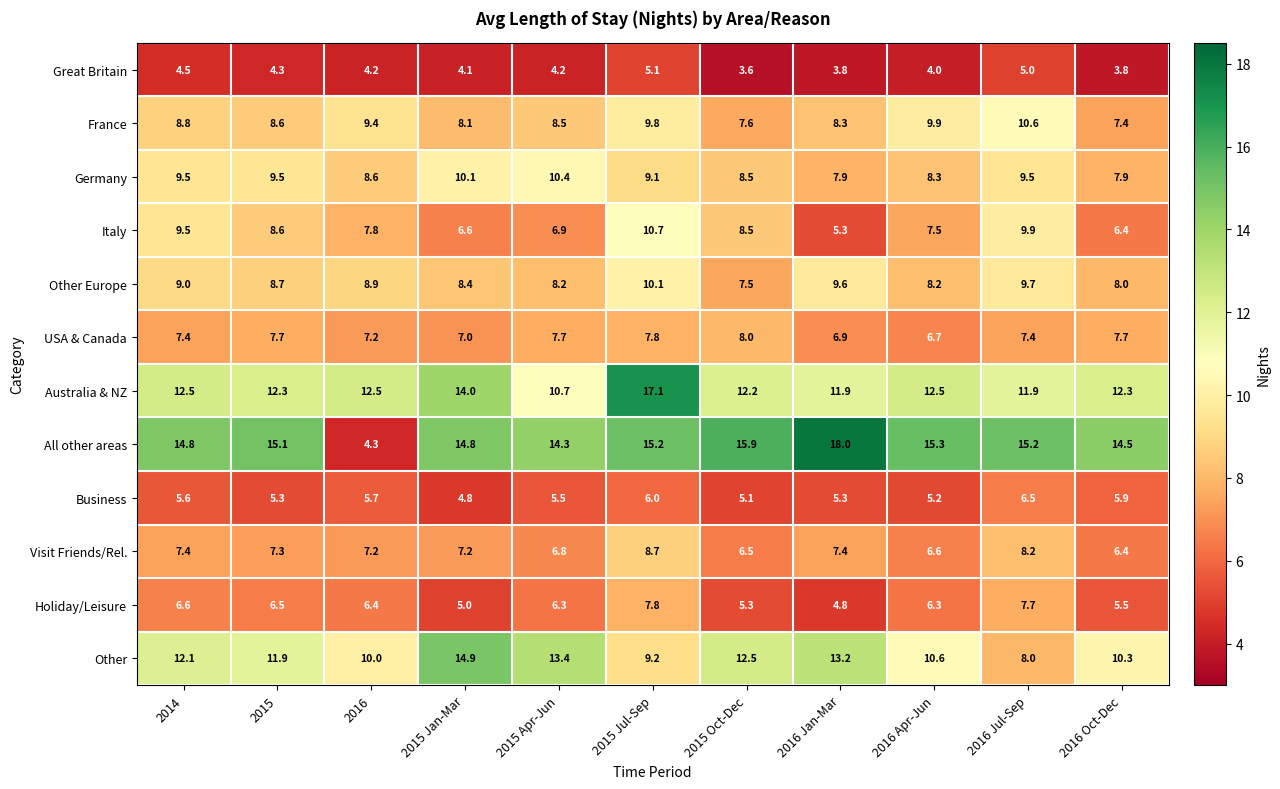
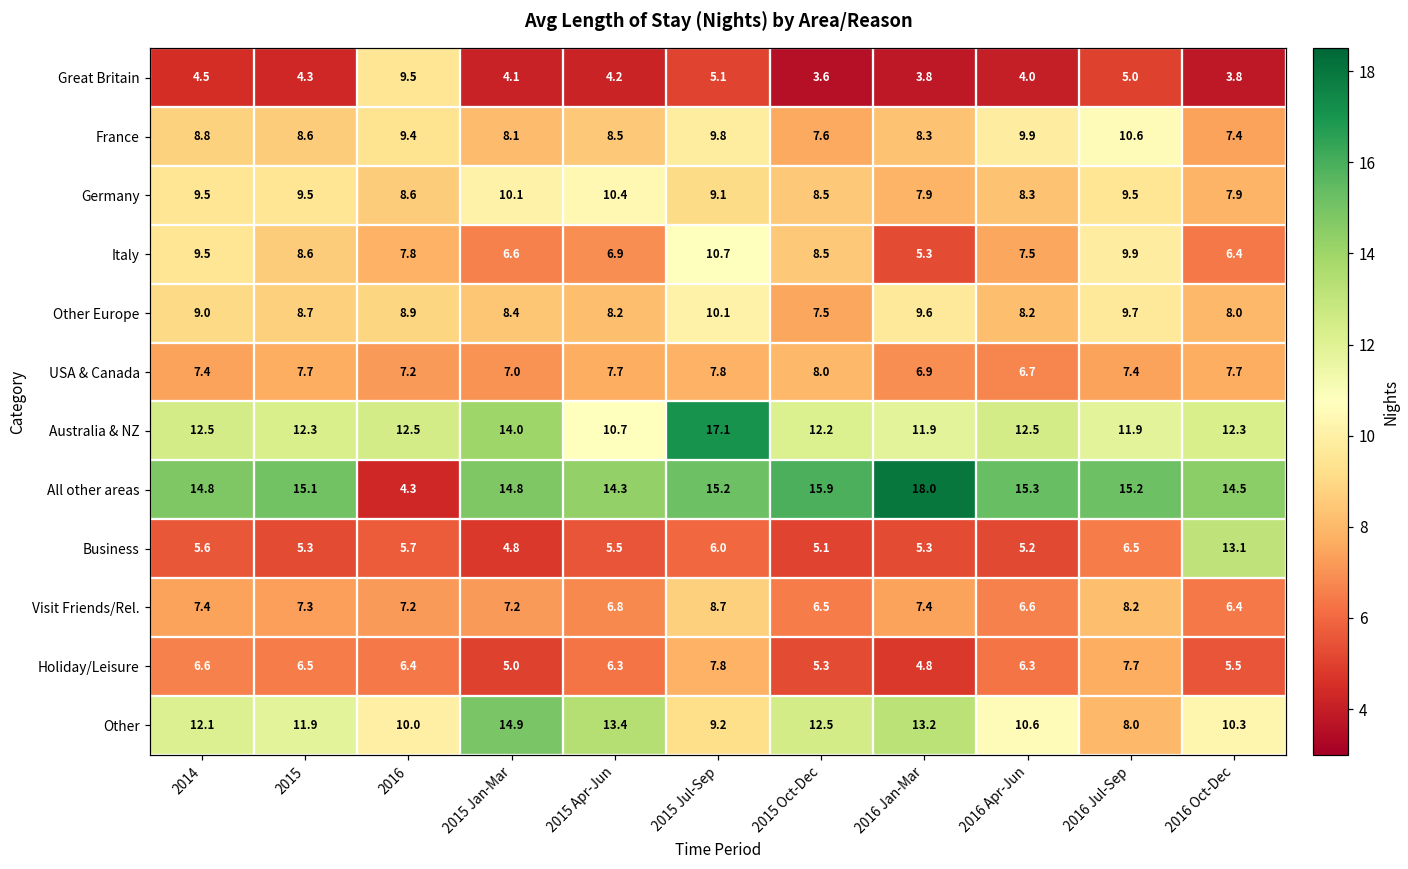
  {
    "Great Britain": {
      "2014": 4.5,
      "2015": 4.3,
-     "2016": 4.2,
+     "2016": 9.5,
      "2015 Jan-Mar": 4.1,
      "2015 Apr-Jun": 4.2,
      "2015 Jul-Sep": 5.1,
      "2015 Oct-Dec": 3.6,
      "2016 Jan-Mar": 3.8,
      "2016 Apr-Jun": 4.0,
      "2016 Jul-Sep": 5.0,
      "2016 Oct-Dec": 3.8
    },
    "France": {
      "2014": 8.8,
      "2015": 8.6,
      "2016": 9.4,
      "2015 Jan-Mar": 8.1,
      "2015 Apr-Jun": 8.5,
      "2015 Jul-Sep": 9.8,
      "2015 Oct-Dec": 7.6,
      "2016 Jan-Mar": 8.3,
      "2016 Apr-Jun": 9.9,
      "2016 Jul-Sep": 10.6,
      "2016 Oct-Dec": 7.4
    },
    "Germany": {
      "2014": 9.5,
      "2015": 9.5,
      "2016": 8.6,
      "2015 Jan-Mar": 10.1,
      "2015 Apr-Jun": 10.4,
      "2015 Jul-Sep": 9.1,
      "2015 Oct-Dec": 8.5,
      "2016 Jan-Mar": 7.9,
      "2016 Apr-Jun": 8.3,
      "2016 Jul-Sep": 9.5,
      "2016 Oct-Dec": 7.9
    },
    "Italy": {
      "2014": 9.5,
      "2015": 8.6,
      "2016": 7.8,
      "2015 Jan-Mar": 6.6,
      "2015 Apr-Jun": 6.9,
      "2015 Jul-Sep": 10.7,
      "2015 Oct-Dec": 8.5,
      "2016 Jan-Mar": 5.3,
      "2016 Apr-Jun": 7.5,
      "2016 Jul-Sep": 9.9,
      "2016 Oct-Dec": 6.4
    },
    "Other Europe": {
      "2014": 9.0,
      "2015": 8.7,
      "2016": 8.9,
      "2015 Jan-Mar": 8.4,
      "2015 Apr-Jun": 8.2,
      "2015 Jul-Sep": 10.1,
      "2015 Oct-Dec": 7.5,
      "2016 Jan-Mar": 9.6,
      "2016 Apr-Jun": 8.2,
      "2016 Jul-Sep": 9.7,
      "2016 Oct-Dec": 8.0
    },
    "USA & Canada": {
      "2014": 7.4,
      "2015": 7.7,
      "2016": 7.2,
      "2015 Jan-Mar": 7.0,
      "2015 Apr-Jun": 7.7,
      "2015 Jul-Sep": 7.8,
      "2015 Oct-Dec": 8.0,
      "2016 Jan-Mar": 6.9,
      "2016 Apr-Jun": 6.7,
      "2016 Jul-Sep": 7.4,
      "2016 Oct-Dec": 7.7
    },
    "Australia & NZ": {
      "2014": 12.5,
      "2015": 12.3,
      "2016": 12.5,
      "2015 Jan-Mar": 14.0,
      "2015 Apr-Jun": 10.7,
      "2015 Jul-Sep": 17.1,
      "2015 Oct-Dec": 12.2,
      "2016 Jan-Mar": 11.9,
      "2016 Apr-Jun": 12.5,
      "2016 Jul-Sep": 11.9,
      "2016 Oct-Dec": 12.3
    },
    "All other areas": {
      "2014": 14.8,
      "2015": 15.1,
      "2016": 4.3,
      "2015 Jan-Mar": 14.8,
      "2015 Apr-Jun": 14.3,
      "2015 Jul-Sep": 15.2,
      "2015 Oct-Dec": 15.9,
      "2016 Jan-Mar": 18.0,
      "2016 Apr-Jun": 15.3,
      "2016 Jul-Sep": 15.2,
      "2016 Oct-Dec": 14.5
    },
    "Business": {
      "2014": 5.6,
      "2015": 5.3,
      "2016": 5.7,
      "2015 Jan-Mar": 4.8,
      "2015 Apr-Jun": 5.5,
      "2015 Jul-Sep": 6.0,
      "2015 Oct-Dec": 5.1,
      "2016 Jan-Mar": 5.3,
      "2016 Apr-Jun": 5.2,
      "2016 Jul-Sep": 6.5,
-     "2016 Oct-Dec": 5.9
+     "2016 Oct-Dec": 13.1
    },
    "Visit Friends/Rel.": {
      "2014": 7.4,
      "2015": 7.3,
      "2016": 7.2,
      "2015 Jan-Mar": 7.2,
      "2015 Apr-Jun": 6.8,
      "2015 Jul-Sep": 8.7,
      "2015 Oct-Dec": 6.5,
      "2016 Jan-Mar": 7.4,
      "2016 Apr-Jun": 6.6,
      "2016 Jul-Sep": 8.2,
      "2016 Oct-Dec": 6.4
    },
    "Holiday/Leisure": {
      "2014": 6.6,
      "2015": 6.5,
      "2016": 6.4,
      "2015 Jan-Mar": 5.0,
      "2015 Apr-Jun": 6.3,
      "2015 Jul-Sep": 7.8,
      "2015 Oct-Dec": 5.3,
      "2016 Jan-Mar": 4.8,
      "2016 Apr-Jun": 6.3,
      "2016 Jul-Sep": 7.7,
      "2016 Oct-Dec": 5.5
    },
    "Other": {
      "2014": 12.1,
      "2015": 11.9,
      "2016": 10.0,
      "2015 Jan-Mar": 14.9,
      "2015 Apr-Jun": 13.4,
      "2015 Jul-Sep": 9.2,
      "2015 Oct-Dec": 12.5,
      "2016 Jan-Mar": 13.2,
      "2016 Apr-Jun": 10.6,
      "2016 Jul-Sep": 8.0,
      "2016 Oct-Dec": 10.3
    }
  }
